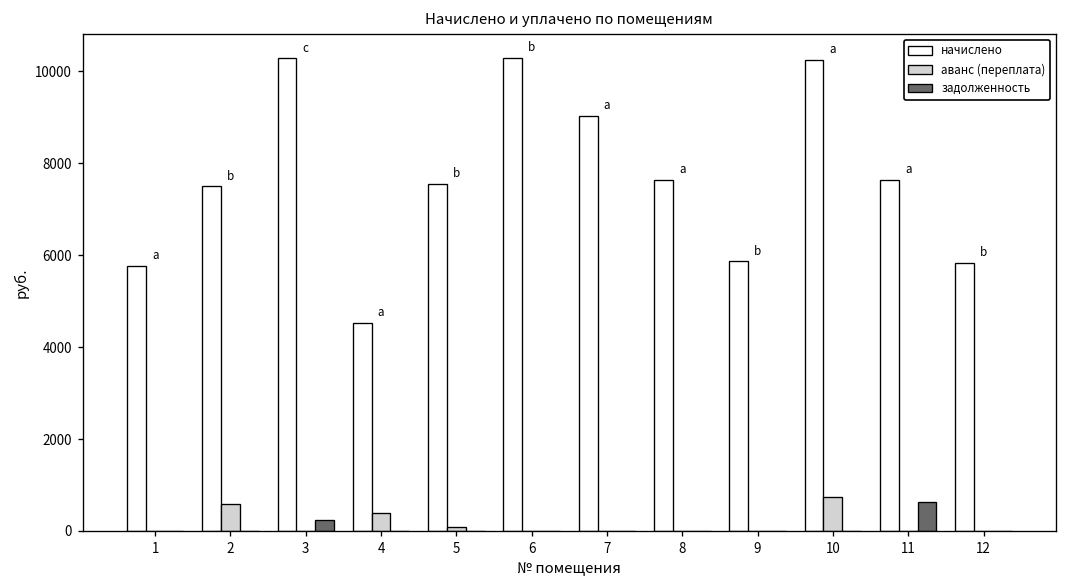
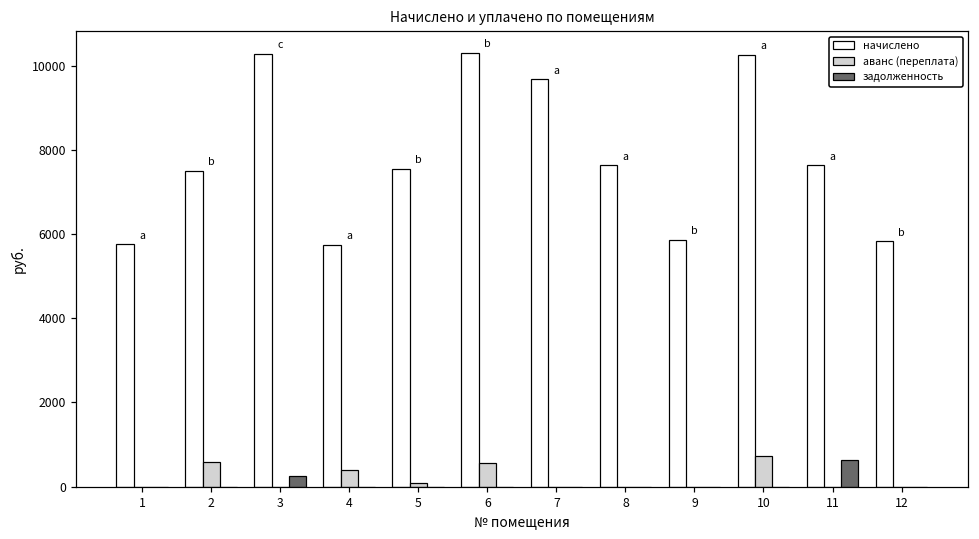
  {
    "начислено": {
      "1": 5800,
      "2": 7500,
      "3": 10300,
-     "4": 4500,
+     "4": 5700,
      "5": 7600,
      "6": 10300,
-     "7": 9000,
+     "7": 9700,
      "8": 7600,
      "9": 5900,
      "10": 10300,
      "11": 7600,
      "12": 5800
    },
    "аванс (переплата)": {
      "1": 0,
      "2": 600,
      "3": 0,
      "4": 400,
      "5": 100,
-     "6": 0,
+     "6": 600,
      "7": 0,
      "8": 0,
      "9": 0,
      "10": 700,
      "11": 0,
      "12": 0
    },
    "задолженность": {
      "1": 0,
      "2": 0,
      "3": 200,
      "4": 0,
      "5": 0,
      "6": 0,
      "7": 0,
      "8": 0,
      "9": 0,
      "10": 0,
      "11": 600,
      "12": 0
    }
  }
